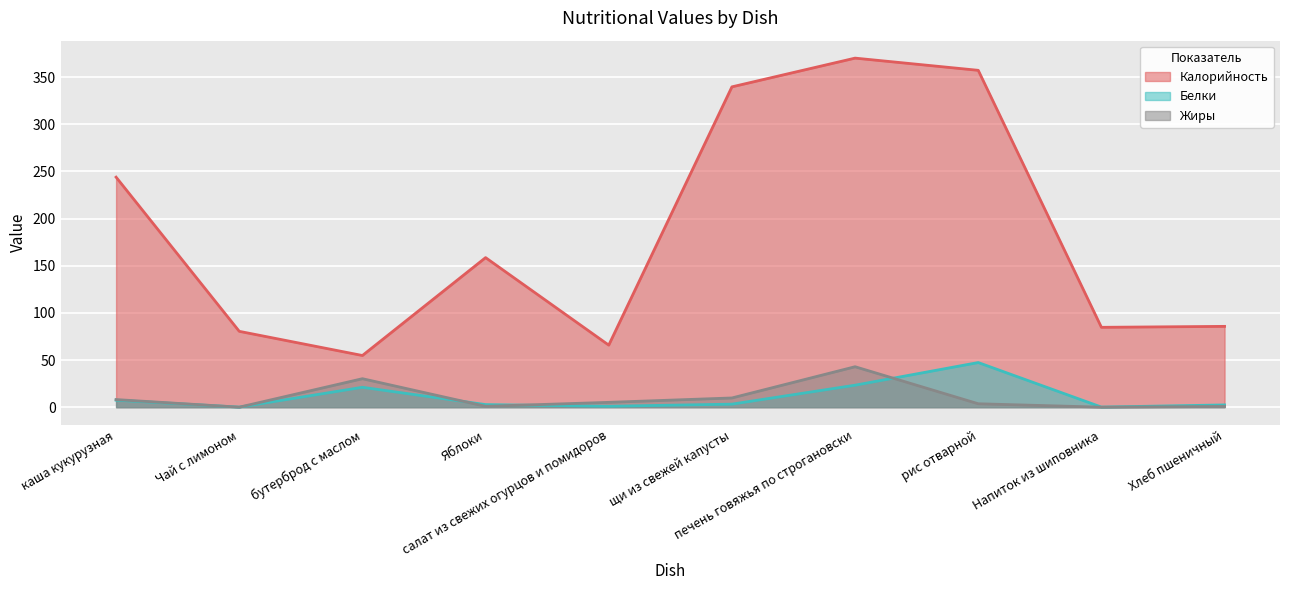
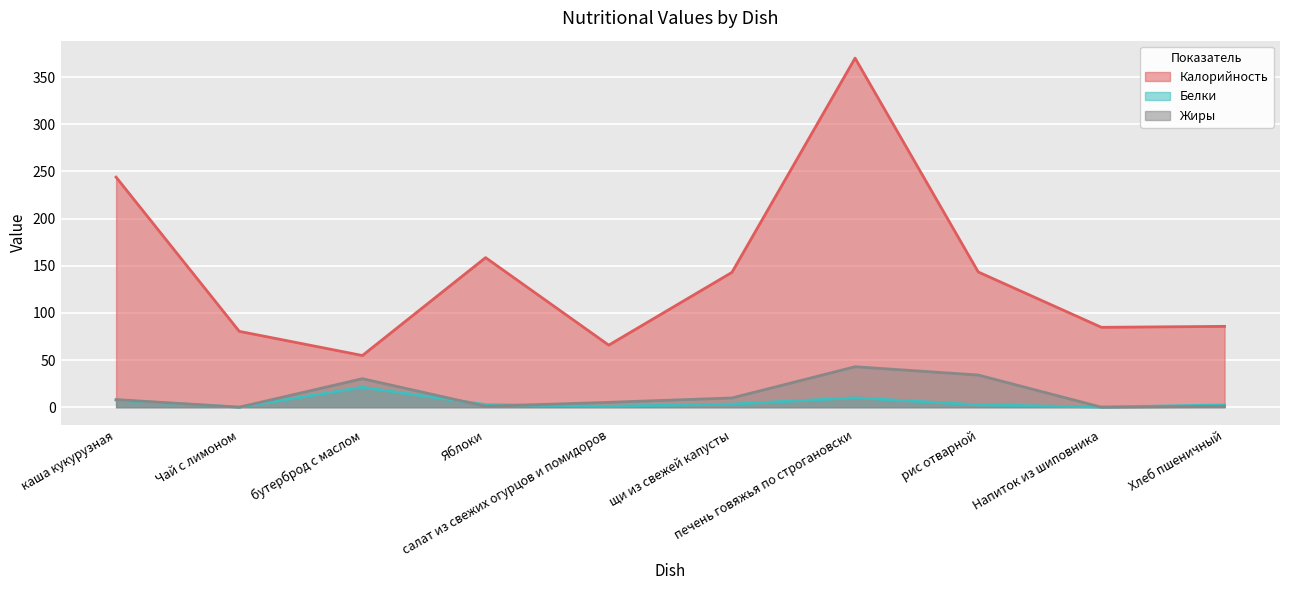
  {
    "Калорийность": {
      "каша кукурузная": 240,
      "Чай с лимоном": 80,
      "бутерброд с маслом": 50,
      "Яблоки": 160,
      "салат из свежих огурцов и помидоров": 70,
-     "щи из свежей капусты": 340,
+     "щи из свежей капусты": 140,
      "печень говяжья по строгановски": 370,
-     "рис отварной": 360,
+     "рис отварной": 140,
      "Напиток из шиповника": 80,
      "Хлеб пшеничный": 90
    },
    "Белки": {
      "бутерброд с маслом": 20,
      "салат из свежих огурцов и помидоров": 0,
      "щи из свежей капусты": 0,
-     "печень говяжья по строгановски": 20,
-     "рис отварной": 50
+     "печень говяжья по строгановски": 10,
+     "рис отварной": 0
    },
    "Жиры": {
      "бутерброд с маслом": 30,
      "салат из свежих огурцов и помидоров": 10,
      "щи из свежей капусты": 10,
      "печень говяжья по строгановски": 40,
-     "рис отварной": 0
+     "рис отварной": 30
    }
  }
